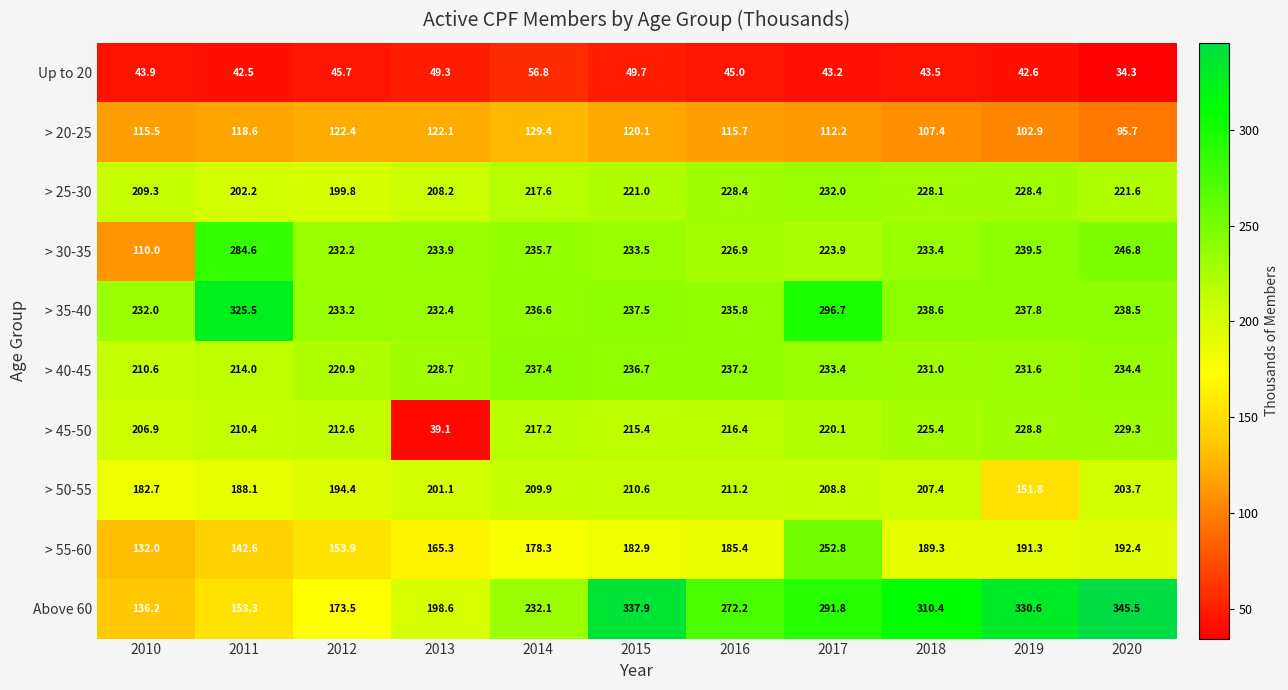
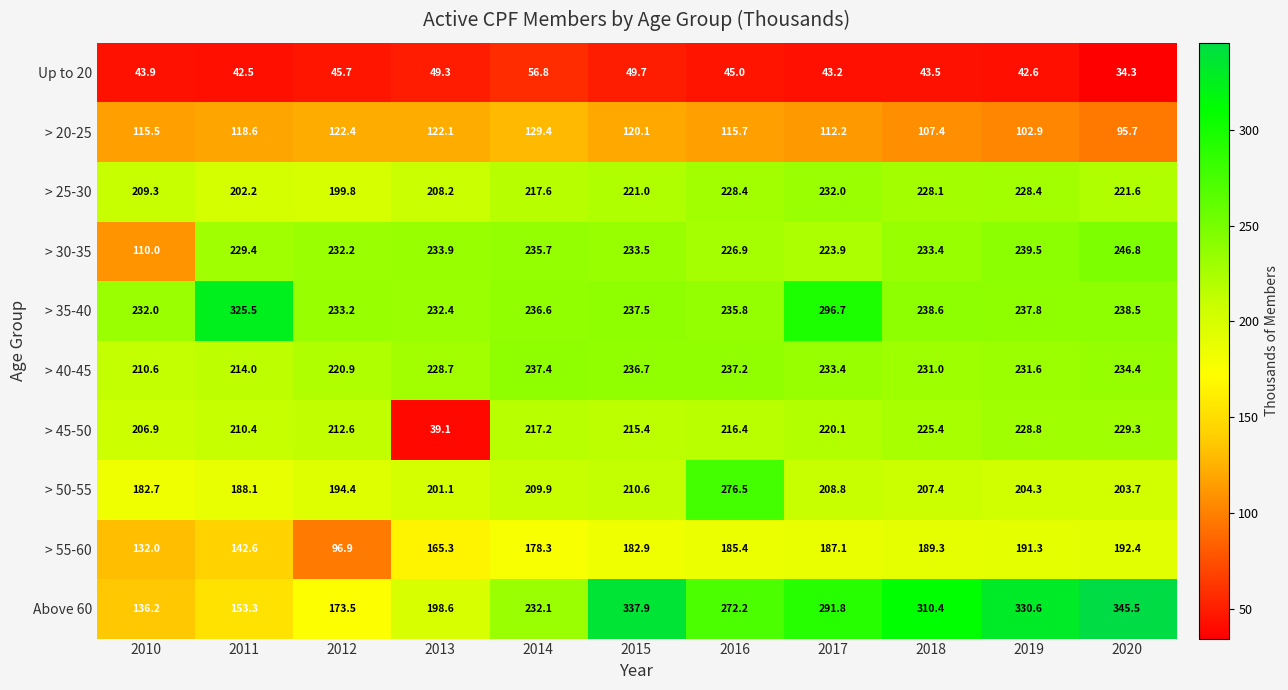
  {
    "Up to 20": {
      "2010": 43.9,
      "2011": 42.5,
      "2012": 45.7,
      "2013": 49.3,
      "2014": 56.8,
      "2015": 49.7,
      "2016": 45.0,
      "2017": 43.2,
      "2018": 43.5,
      "2019": 42.6,
      "2020": 34.3
    },
    "> 20-25": {
      "2010": 115.5,
      "2011": 118.6,
      "2012": 122.4,
      "2013": 122.1,
      "2014": 129.4,
      "2015": 120.1,
      "2016": 115.7,
      "2017": 112.2,
      "2018": 107.4,
      "2019": 102.9,
      "2020": 95.7
    },
    "> 25-30": {
      "2010": 209.3,
      "2011": 202.2,
      "2012": 199.8,
      "2013": 208.2,
      "2014": 217.6,
      "2015": 221.0,
      "2016": 228.4,
      "2017": 232.0,
      "2018": 228.1,
      "2019": 228.4,
      "2020": 221.6
    },
    "> 30-35": {
      "2010": 110.0,
-     "2011": 284.6,
+     "2011": 229.4,
      "2012": 232.2,
      "2013": 233.9,
      "2014": 235.7,
      "2015": 233.5,
      "2016": 226.9,
      "2017": 223.9,
      "2018": 233.4,
      "2019": 239.5,
      "2020": 246.8
    },
    "> 35-40": {
      "2010": 232.0,
      "2011": 325.5,
      "2012": 233.2,
      "2013": 232.4,
      "2014": 236.6,
      "2015": 237.5,
      "2016": 235.8,
      "2017": 296.7,
      "2018": 238.6,
      "2019": 237.8,
      "2020": 238.5
    },
    "> 40-45": {
      "2010": 210.6,
      "2011": 214.0,
      "2012": 220.9,
      "2013": 228.7,
      "2014": 237.4,
      "2015": 236.7,
      "2016": 237.2,
      "2017": 233.4,
      "2018": 231.0,
      "2019": 231.6,
      "2020": 234.4
    },
    "> 45-50": {
      "2010": 206.9,
      "2011": 210.4,
      "2012": 212.6,
      "2013": 39.1,
      "2014": 217.2,
      "2015": 215.4,
      "2016": 216.4,
      "2017": 220.1,
      "2018": 225.4,
      "2019": 228.8,
      "2020": 229.3
    },
    "> 50-55": {
      "2010": 182.7,
      "2011": 188.1,
      "2012": 194.4,
      "2013": 201.1,
      "2014": 209.9,
      "2015": 210.6,
-     "2016": 211.2,
+     "2016": 276.5,
      "2017": 208.8,
      "2018": 207.4,
-     "2019": 151.8,
+     "2019": 204.3,
      "2020": 203.7
    },
    "> 55-60": {
      "2010": 132.0,
      "2011": 142.6,
-     "2012": 153.9,
+     "2012": 96.9,
      "2013": 165.3,
      "2014": 178.3,
      "2015": 182.9,
      "2016": 185.4,
-     "2017": 252.8,
+     "2017": 187.1,
      "2018": 189.3,
      "2019": 191.3,
      "2020": 192.4
    },
    "Above 60": {
      "2010": 136.2,
      "2011": 153.3,
      "2012": 173.5,
      "2013": 198.6,
      "2014": 232.1,
      "2015": 337.9,
      "2016": 272.2,
      "2017": 291.8,
      "2018": 310.4,
      "2019": 330.6,
      "2020": 345.5
    }
  }
